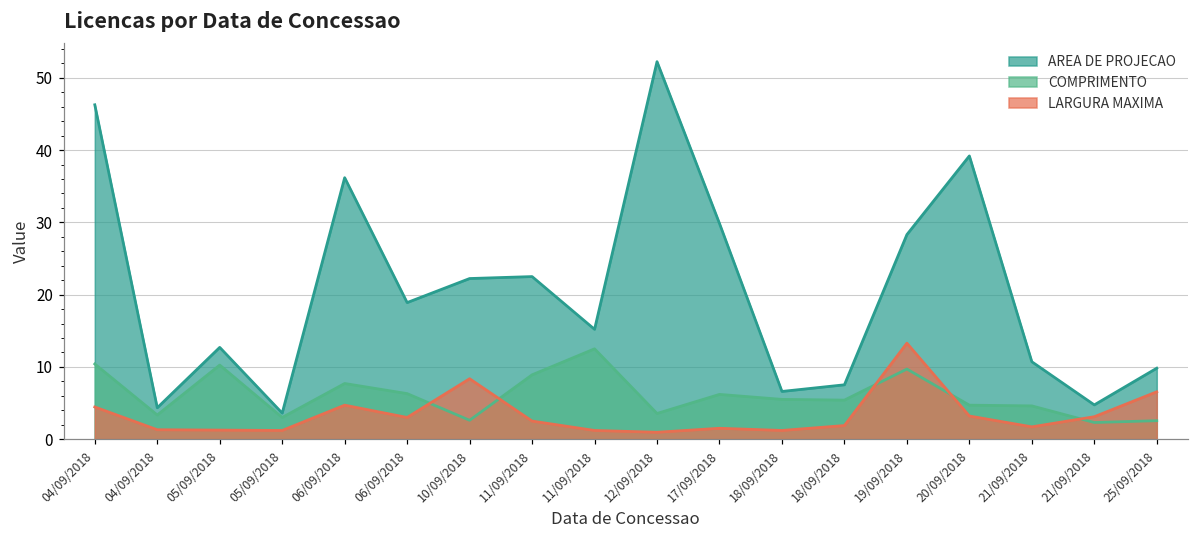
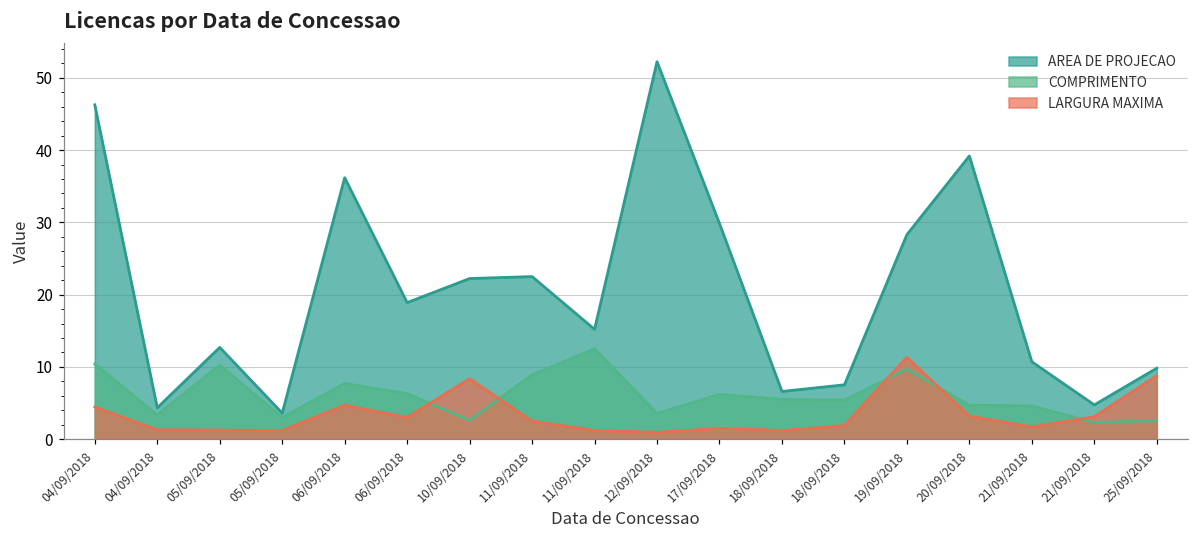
  {
    "LARGURA MAXIMA": {
      "10/09/2018": 8,
      "12/09/2018": 1,
      "17/09/2018": 2,
-     "19/09/2018": 13,
+     "19/09/2018": 11,
      "20/09/2018": 3,
-     "25/09/2018": 7
+     "25/09/2018": 9
    }
  }
